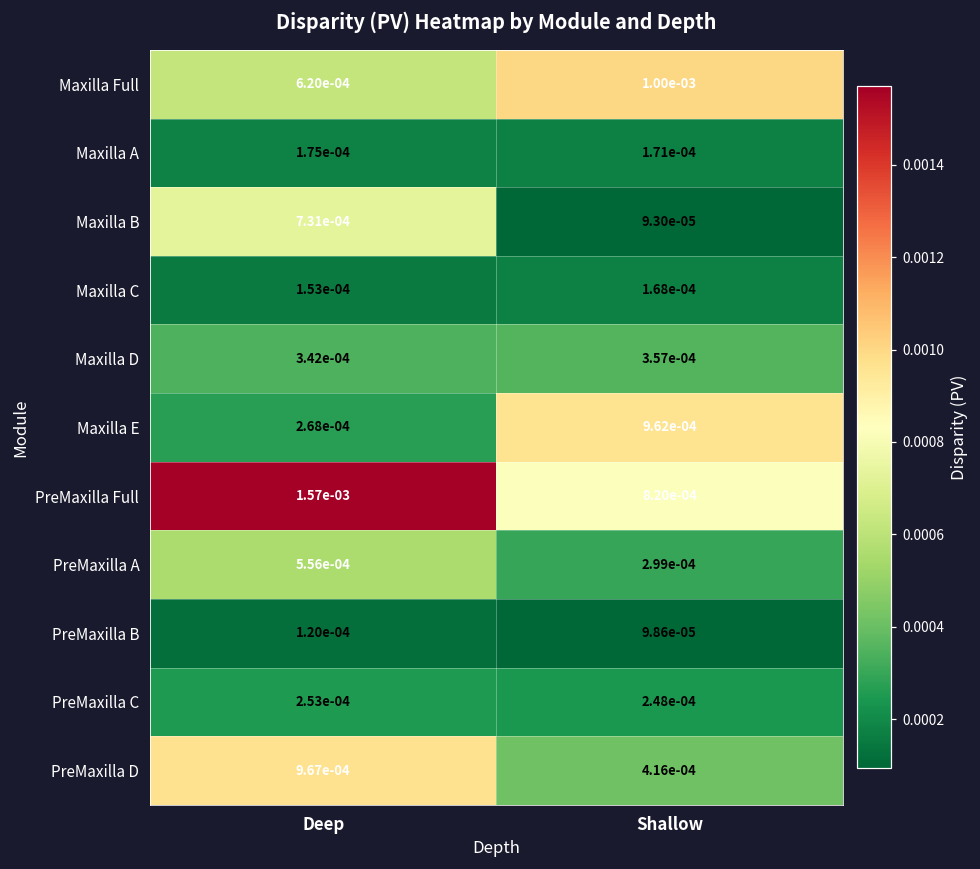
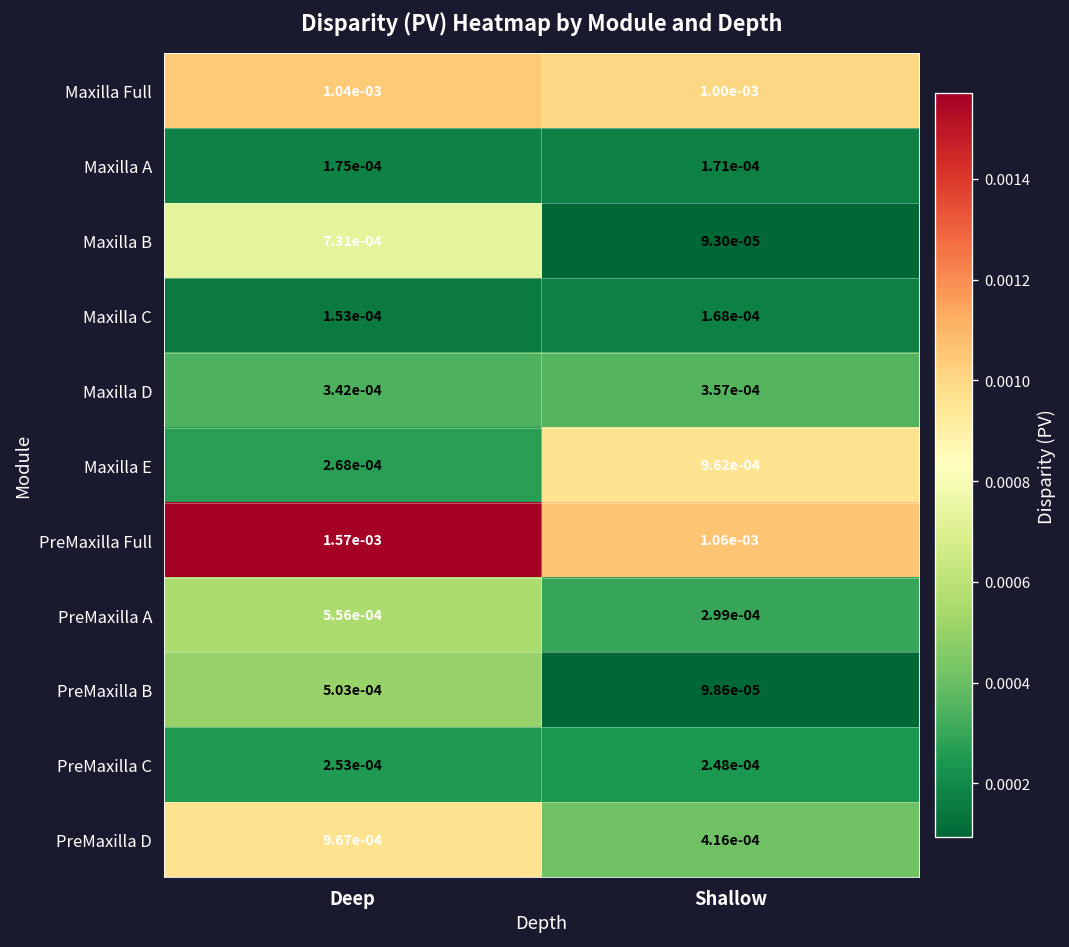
  {
    "Maxilla Full": {
-     "Deep": "6.20e-04",
+     "Deep": "1.04e-03",
      "Shallow": "1.00e-03"
    },
    "Maxilla A": {
      "Deep": "1.75e-04",
      "Shallow": "1.71e-04"
    },
    "Maxilla B": {
      "Deep": "7.31e-04",
      "Shallow": "9.30e-05"
    },
    "Maxilla C": {
      "Deep": "1.53e-04",
      "Shallow": "1.68e-04"
    },
    "Maxilla D": {
      "Deep": "3.42e-04",
      "Shallow": "3.57e-04"
    },
    "Maxilla E": {
      "Deep": "2.68e-04",
      "Shallow": "9.62e-04"
    },
    "PreMaxilla Full": {
      "Deep": "1.57e-03",
-     "Shallow": "8.20e-04"
+     "Shallow": "1.06e-03"
    },
    "PreMaxilla A": {
      "Deep": "5.56e-04",
      "Shallow": "2.99e-04"
    },
    "PreMaxilla B": {
-     "Deep": "1.20e-04",
+     "Deep": "5.03e-04",
      "Shallow": "9.86e-05"
    },
    "PreMaxilla C": {
      "Deep": "2.53e-04",
      "Shallow": "2.48e-04"
    },
    "PreMaxilla D": {
      "Deep": "9.67e-04",
      "Shallow": "4.16e-04"
    }
  }
